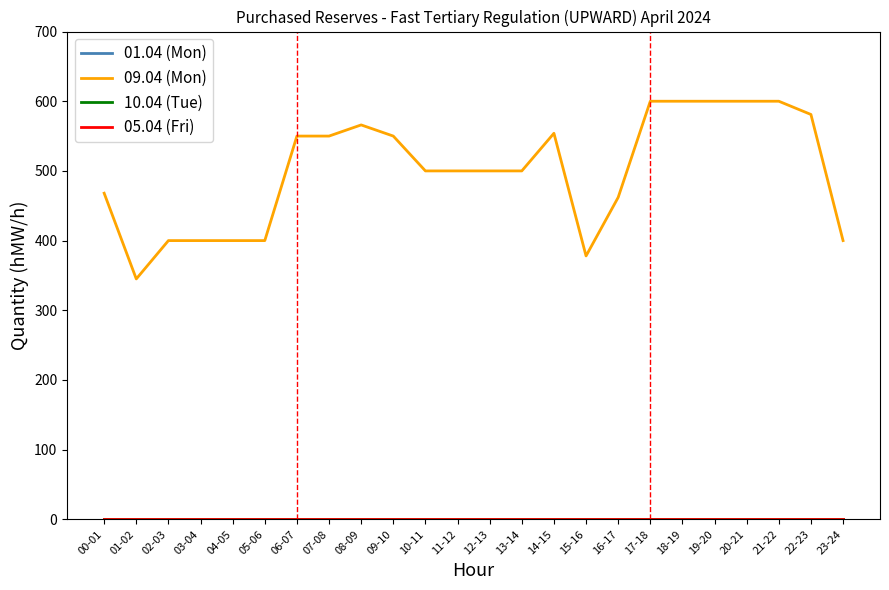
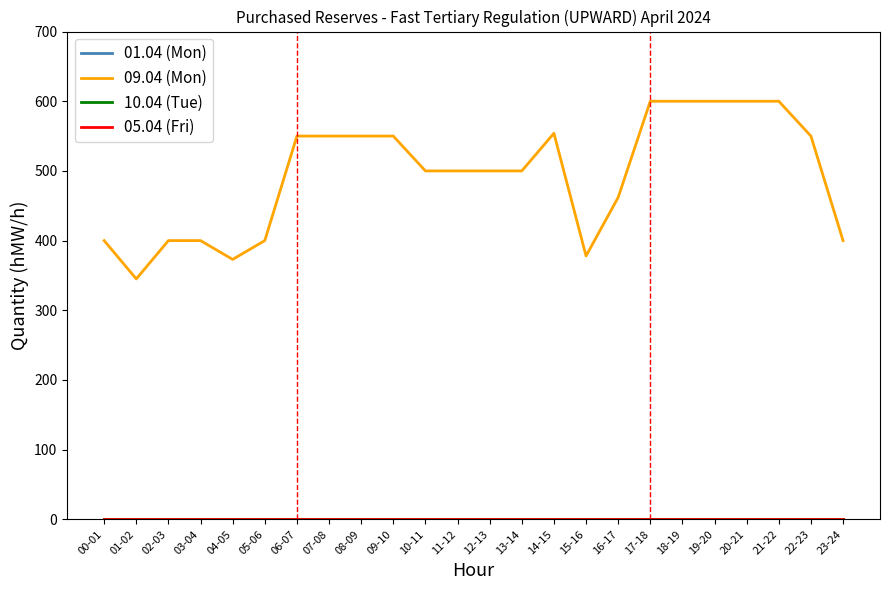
  {
    "05.04 (Fri)": {
      "00-01": 0,
      "01-02": 0,
      "02-03": 0,
      "03-04": 0,
      "04-05": 0,
      "05-06": 0,
      "06-07": 0,
      "07-08": 0,
      "08-09": 0,
      "09-10": 0,
      "10-11": 0,
      "11-12": 0,
      "12-13": 0,
      "13-14": 0,
      "14-15": 0,
      "15-16": 0,
      "16-17": 0,
      "17-18": 0,
      "18-19": 0,
      "19-20": 0,
      "20-21": 0,
      "21-22": 0,
      "22-23": 0,
      "23-24": 0
    },
    "09.04 (Mon)": {
-     "00-01": 470,
+     "00-01": 400,
      "01-02": 350,
      "02-03": 400,
      "03-04": 400,
-     "04-05": 400,
+     "04-05": 370,
      "05-06": 400,
      "06-07": 550,
      "07-08": 550,
-     "08-09": 570,
+     "08-09": 550,
      "09-10": 550,
      "10-11": 500,
      "11-12": 500,
      "12-13": 500,
      "13-14": 500,
      "14-15": 550,
      "15-16": 380,
      "16-17": 460,
      "17-18": 600,
      "18-19": 600,
      "19-20": 600,
      "20-21": 600,
      "21-22": 600,
-     "22-23": 580,
+     "22-23": 550,
      "23-24": 400
    }
  }
